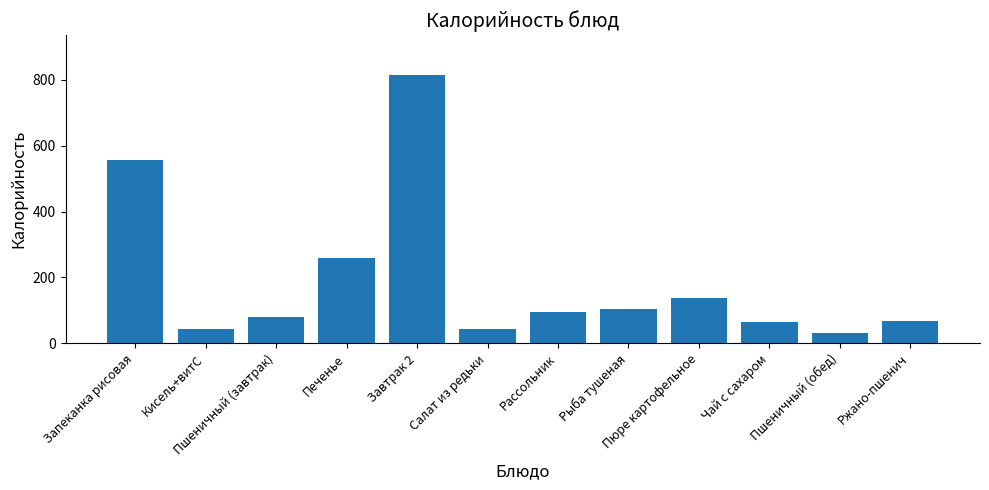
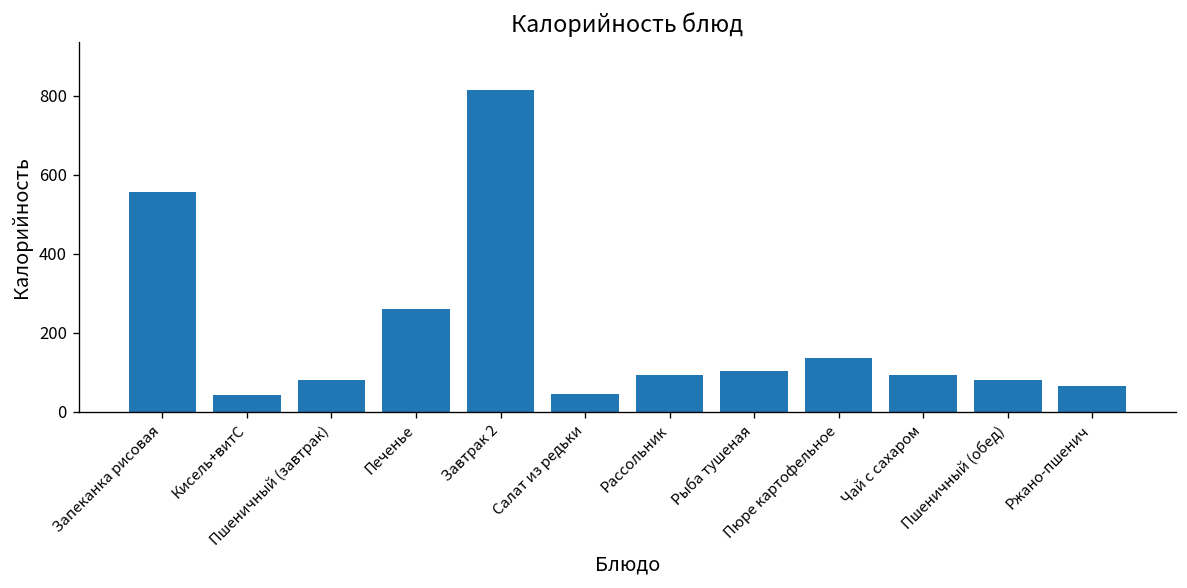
  {
    "Запеканка рисовая": 560,
    "Кисель+витС": 40,
    "Пшеничный (завтрак)": 80,
    "Печенье": 260,
    "Завтрак 2": 810,
    "Салат из редьки": 50,
    "Рассольник": 90,
    "Рыба тушеная": 110,
    "Пюре картофельное": 140,
-   "Чай с сахаром": 60,
-   "Пшеничный (обед)": 30,
+   "Чай с сахаром": 90,
+   "Пшеничный (обед)": 80,
    "Ржано-пшенич": 70
  }
